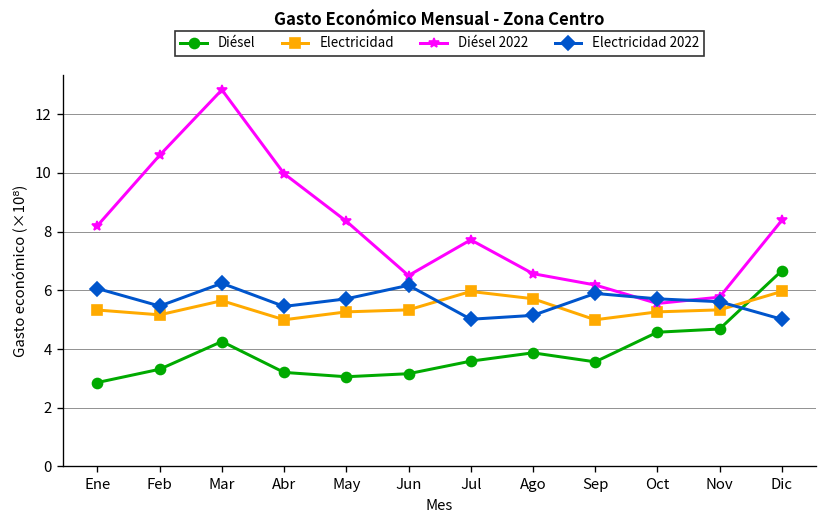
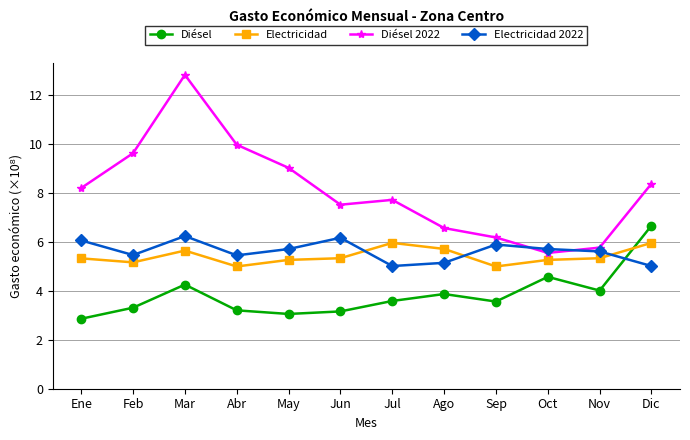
  {
    "Diésel": {
      "Ene": 2.9,
      "Feb": 3.3,
      "Mar": 4.3,
      "Abr": 3.2,
      "May": 3.1,
      "Jun": 3.2,
      "Jul": 3.6,
      "Ago": 3.9,
      "Sep": 3.6,
      "Oct": 4.6,
-     "Nov": 4.7,
+     "Nov": 4.0,
      "Dic": 6.7
    },
    "Electricidad": {
      "Ene": 5.3,
      "Feb": 5.2,
      "Mar": 5.6,
      "Abr": 5.0,
      "May": 5.3,
      "Jun": 5.3,
      "Jul": 6.0,
      "Ago": 5.7,
      "Sep": 5.0,
      "Oct": 5.3,
      "Nov": 5.3,
      "Dic": 6.0
    },
    "Diésel 2022": {
      "Ene": 8.2,
-     "Feb": 10.6,
+     "Feb": 9.6,
      "Mar": 12.8,
      "Abr": 10.0,
-     "May": 8.4,
-     "Jun": 6.5,
+     "May": 9.0,
+     "Jun": 7.5,
      "Jul": 7.7,
      "Ago": 6.6,
      "Sep": 6.2,
      "Oct": 5.6,
      "Nov": 5.8,
      "Dic": 8.4
    },
    "Electricidad 2022": {
      "Ene": 6.1,
      "Feb": 5.5,
      "Mar": 6.2,
      "Abr": 5.4,
      "May": 5.7,
      "Jun": 6.2,
      "Jul": 5.0,
      "Ago": 5.1,
      "Sep": 5.9,
      "Oct": 5.7,
      "Nov": 5.6,
      "Dic": 5.0
    }
  }
